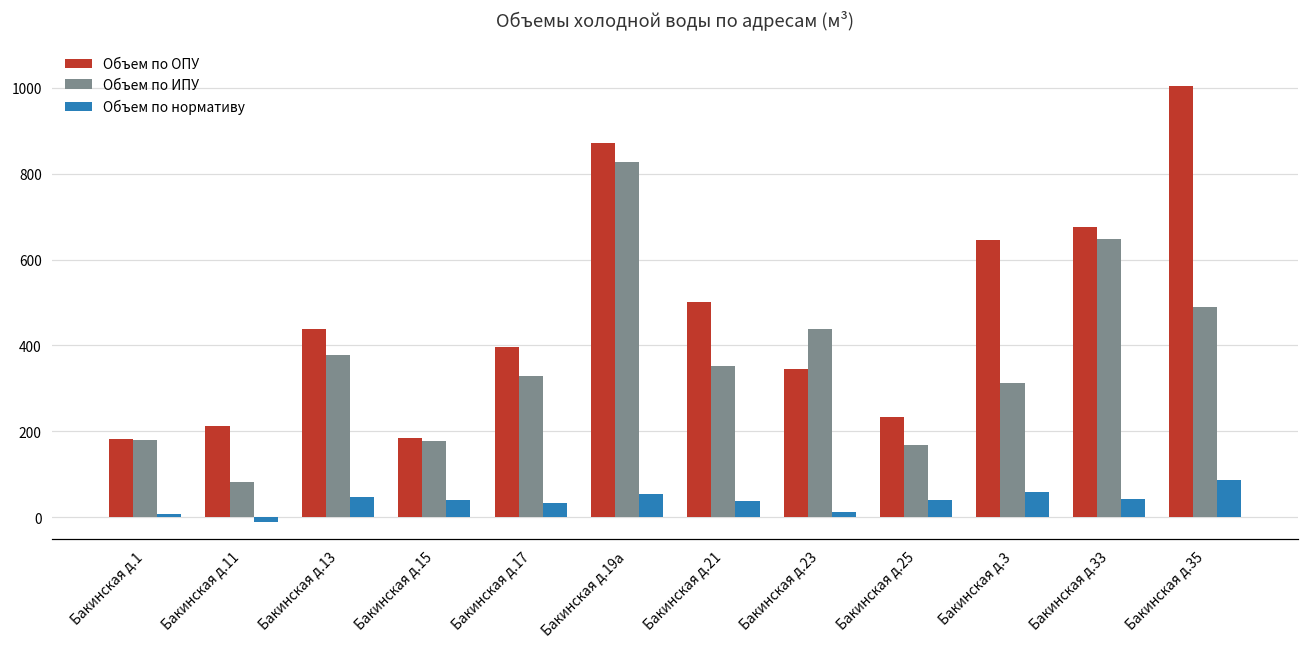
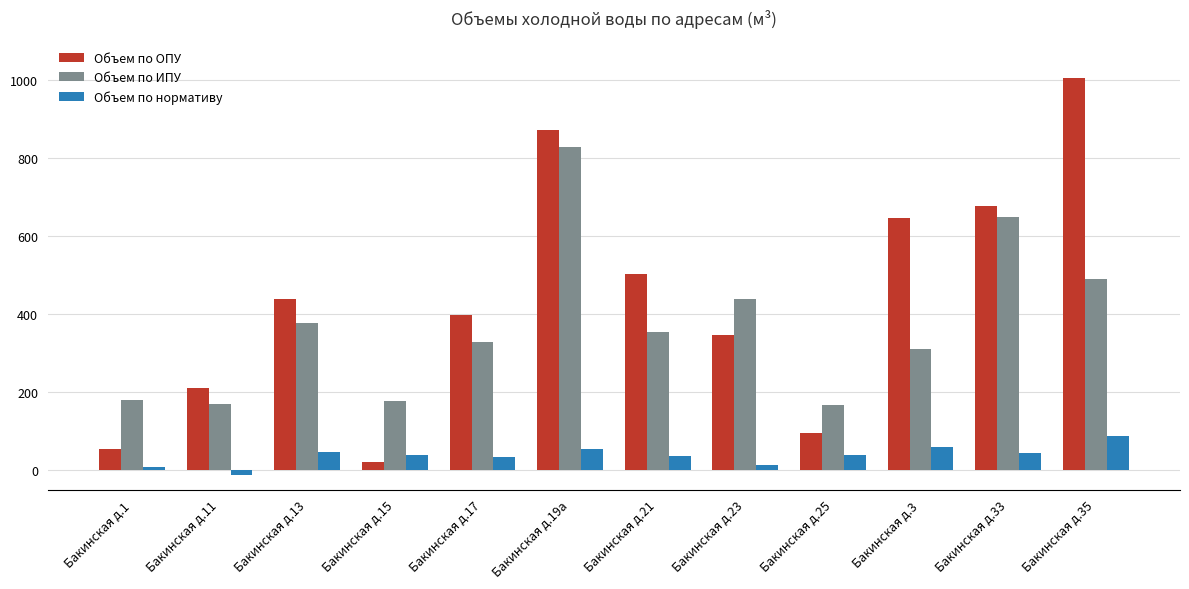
  {
    "Объем по ОПУ": {
-     "Бакинская д.1": 180,
+     "Бакинская д.1": 50,
      "Бакинская д.11": 210,
      "Бакинская д.13": 440,
-     "Бакинская д.15": 180,
+     "Бакинская д.15": 20,
      "Бакинская д.17": 400,
      "Бакинская д.19а": 870,
      "Бакинская д.21": 500,
      "Бакинская д.23": 350,
-     "Бакинская д.25": 230,
+     "Бакинская д.25": 90,
      "Бакинская д.3": 650,
      "Бакинская д.33": 680,
      "Бакинская д.35": 1000
    },
    "Объем по ИПУ": {
      "Бакинская д.1": 180,
-     "Бакинская д.11": 80,
+     "Бакинская д.11": 170,
      "Бакинская д.13": 380,
      "Бакинская д.15": 180,
      "Бакинская д.17": 330,
      "Бакинская д.19а": 830,
      "Бакинская д.21": 350,
      "Бакинская д.23": 440,
      "Бакинская д.25": 170,
      "Бакинская д.3": 310,
      "Бакинская д.33": 650,
      "Бакинская д.35": 490
    },
    "Объем по нормативу": {
      "Бакинская д.1": 10,
      "Бакинская д.11": -10,
      "Бакинская д.13": 50,
      "Бакинская д.15": 40,
      "Бакинская д.17": 30,
      "Бакинская д.19а": 50,
      "Бакинская д.21": 40,
      "Бакинская д.23": 10,
      "Бакинская д.25": 40,
      "Бакинская д.3": 60,
      "Бакинская д.33": 40,
      "Бакинская д.35": 90
    }
  }
